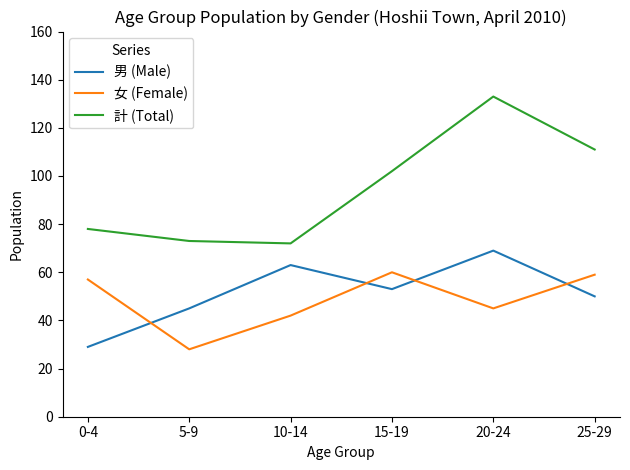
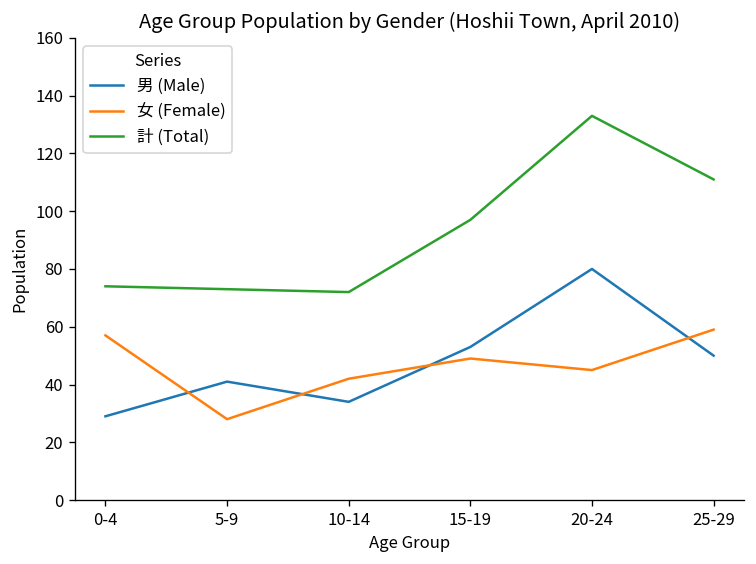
  {
    "男 (Male)": {
      "0-4": 29,
-     "5-9": 45,
-     "10-14": 63,
+     "5-9": 41,
+     "10-14": 34,
      "15-19": 53,
-     "20-24": 69,
+     "20-24": 80,
      "25-29": 50
    },
    "女 (Female)": {
      "0-4": 57,
      "5-9": 28,
      "10-14": 42,
-     "15-19": 60,
+     "15-19": 49,
      "20-24": 45,
      "25-29": 59
    },
    "計 (Total)": {
-     "0-4": 78,
+     "0-4": 74,
      "5-9": 73,
      "10-14": 72,
-     "15-19": 102,
+     "15-19": 97,
      "20-24": 133,
      "25-29": 111
    }
  }
